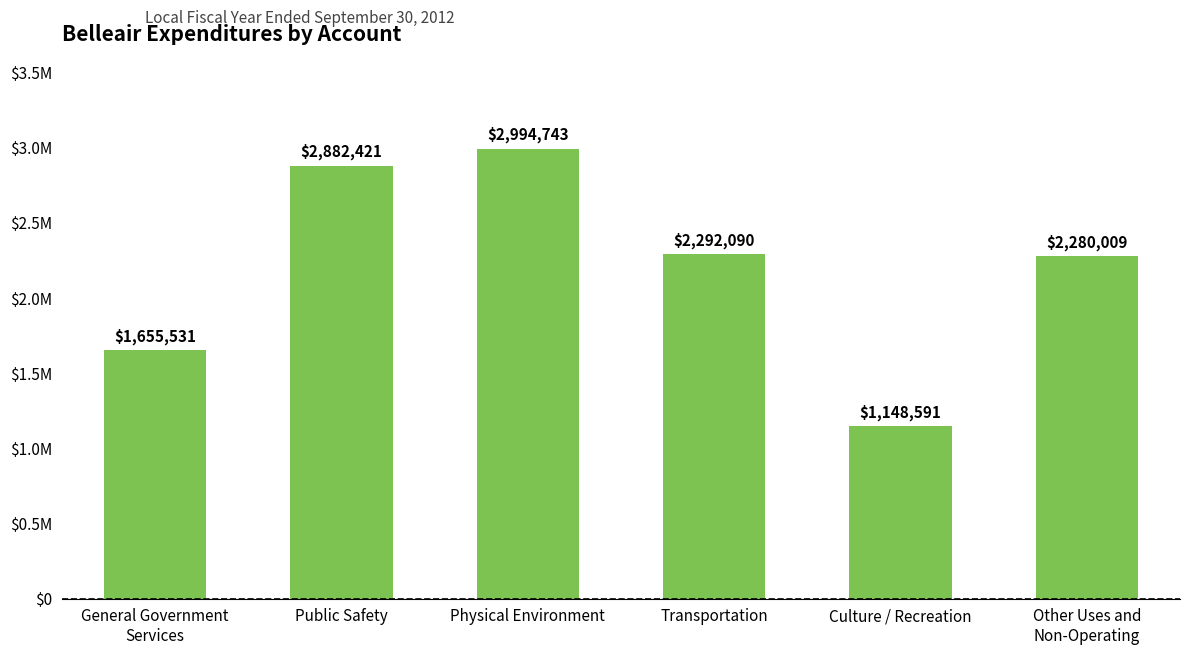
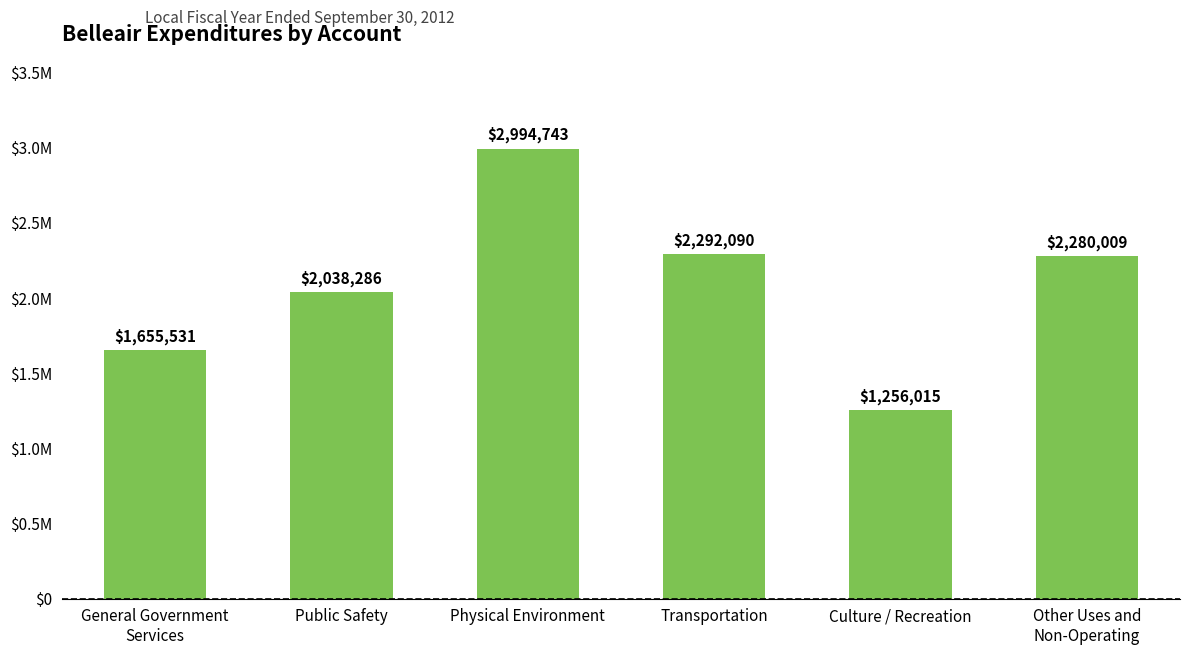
  {
    "General Government Services": "$1,655,531",
-   "Public Safety": "$2,882,421",
+   "Public Safety": "$2,038,286",
    "Physical Environment": "$2,994,743",
    "Transportation": "$2,292,090",
-   "Culture / Recreation": "$1,148,591",
+   "Culture / Recreation": "$1,256,015",
    "Other Uses and Non-Operating": "$2,280,009"
  }
